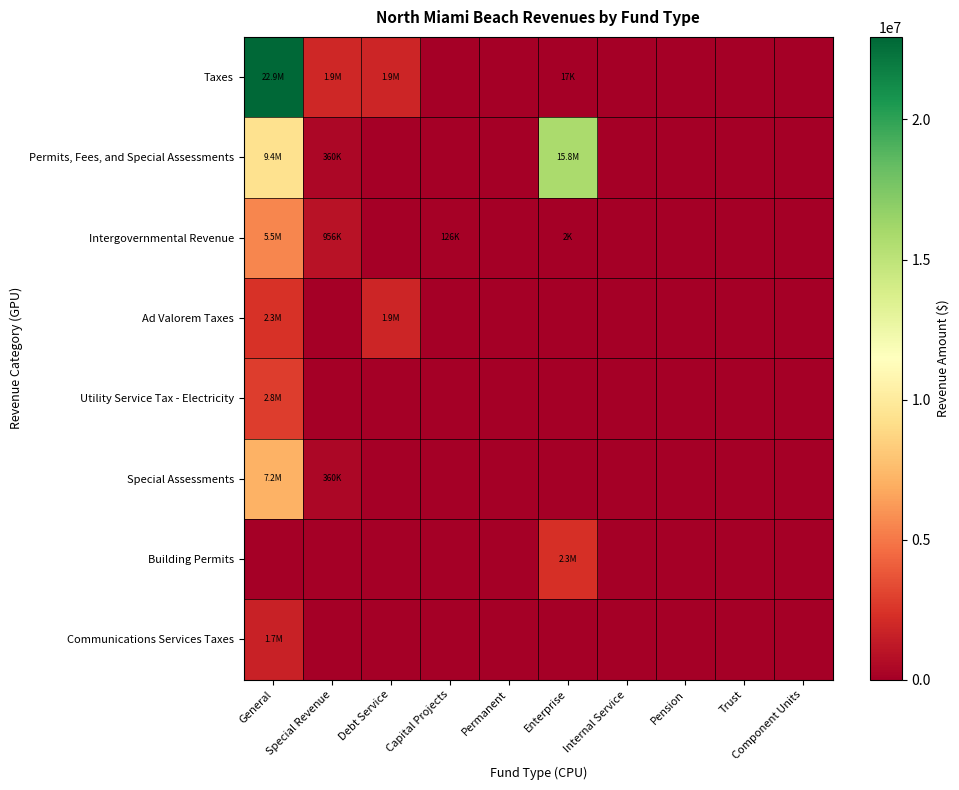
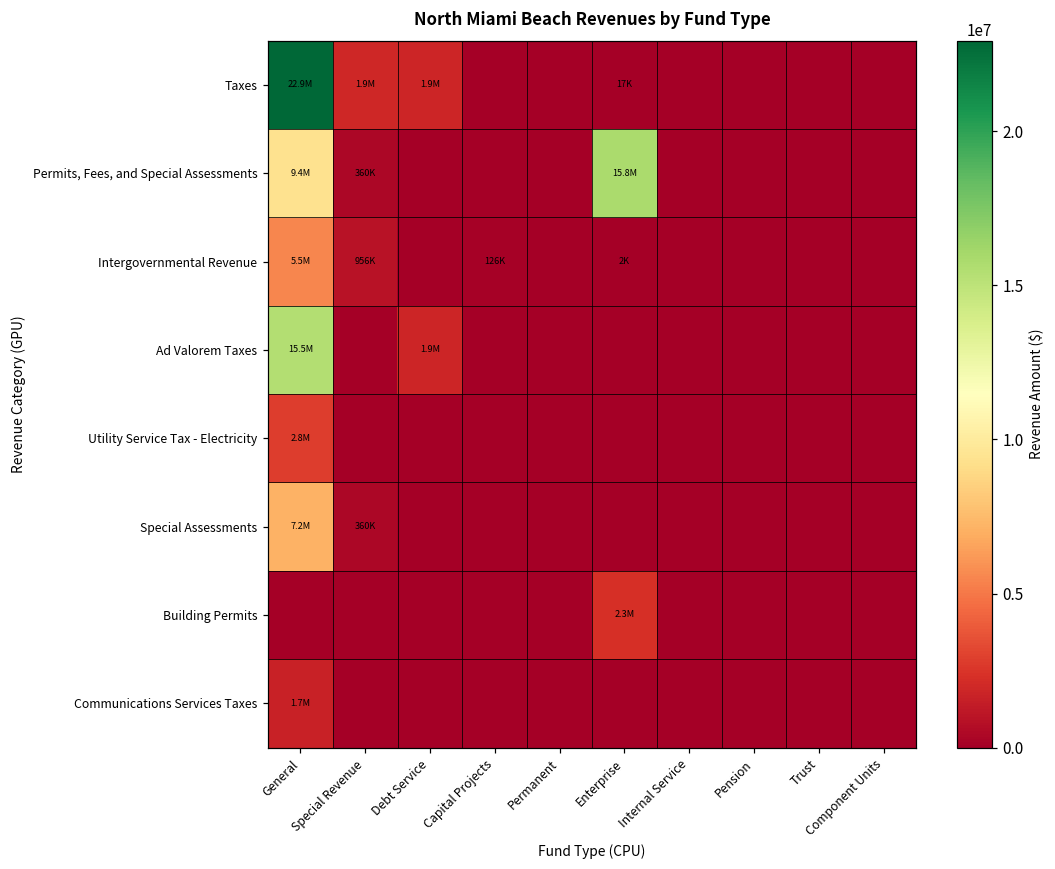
  {
    "Taxes": {
      "General": "22.9M",
      "Special Revenue": "1.9M",
      "Debt Service": "1.9M",
      "Enterprise": "17K"
    },
    "Permits, Fees, and Special Assessments": {
      "General": "9.4M",
      "Special Revenue": "360K",
      "Enterprise": "15.8M"
    },
    "Intergovernmental Revenue": {
      "General": "5.5M",
      "Special Revenue": "956K",
      "Capital Projects": "126K",
      "Enterprise": "2K"
    },
    "Ad Valorem Taxes": {
-     "General": "2.3M",
+     "General": "15.5M",
      "Debt Service": "1.9M"
    },
    "Utility Service Tax - Electricity": {
      "General": "2.8M"
    },
    "Special Assessments": {
      "General": "7.2M",
      "Special Revenue": "360K"
    },
    "Building Permits": {
      "Enterprise": "2.3M"
    },
    "Communications Services Taxes": {
      "General": "1.7M"
    }
  }
